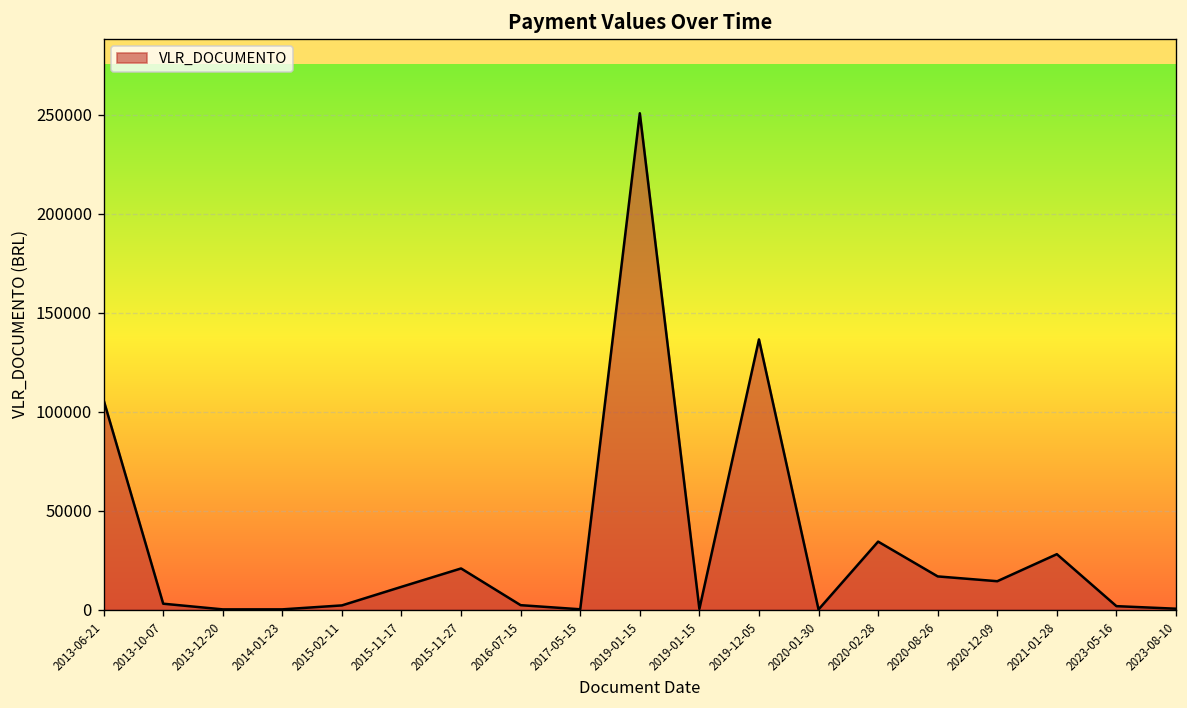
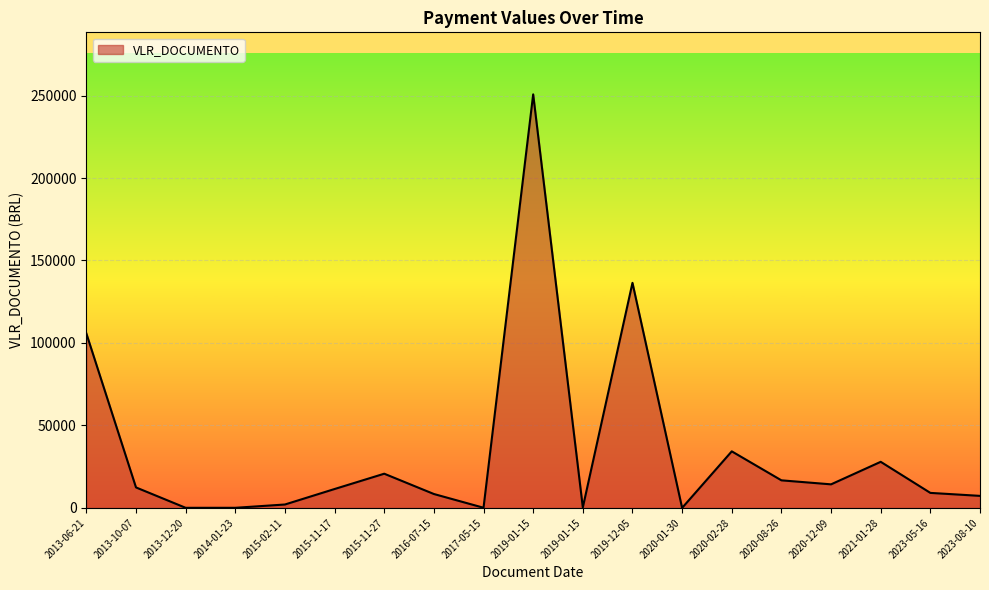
  {
    "2013-06-21": 106000,
-   "2013-10-07": 3000,
+   "2013-10-07": 12000,
    "2013-12-20": 0,
    "2014-01-23": 0,
    "2015-02-11": 2000,
    "2015-11-17": 11000,
    "2015-11-27": 21000,
-   "2016-07-15": 2000,
+   "2016-07-15": 8000,
    "2017-05-15": 0,
    "2019-12-05": 136000,
    "2020-01-30": 0,
    "2020-02-28": 34000,
    "2020-08-26": 17000,
    "2020-12-09": 14000,
    "2021-01-28": 28000,
-   "2023-05-16": 2000,
-   "2023-08-10": 0
+   "2023-05-16": 9000,
+   "2023-08-10": 7000
  }
